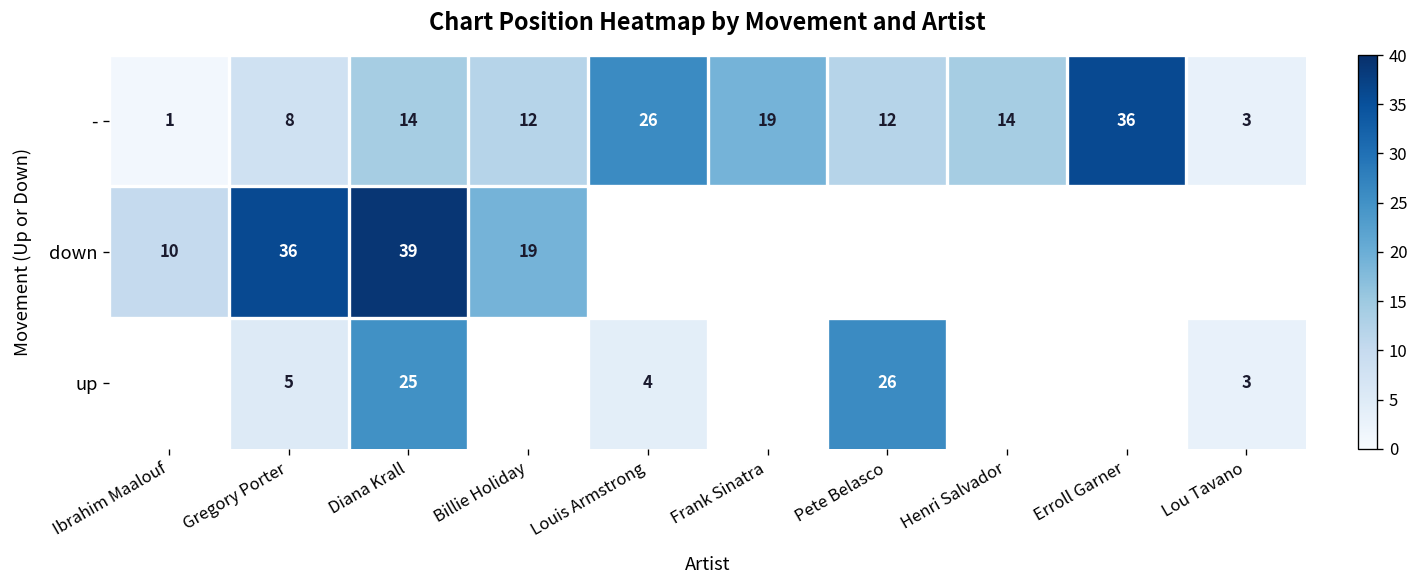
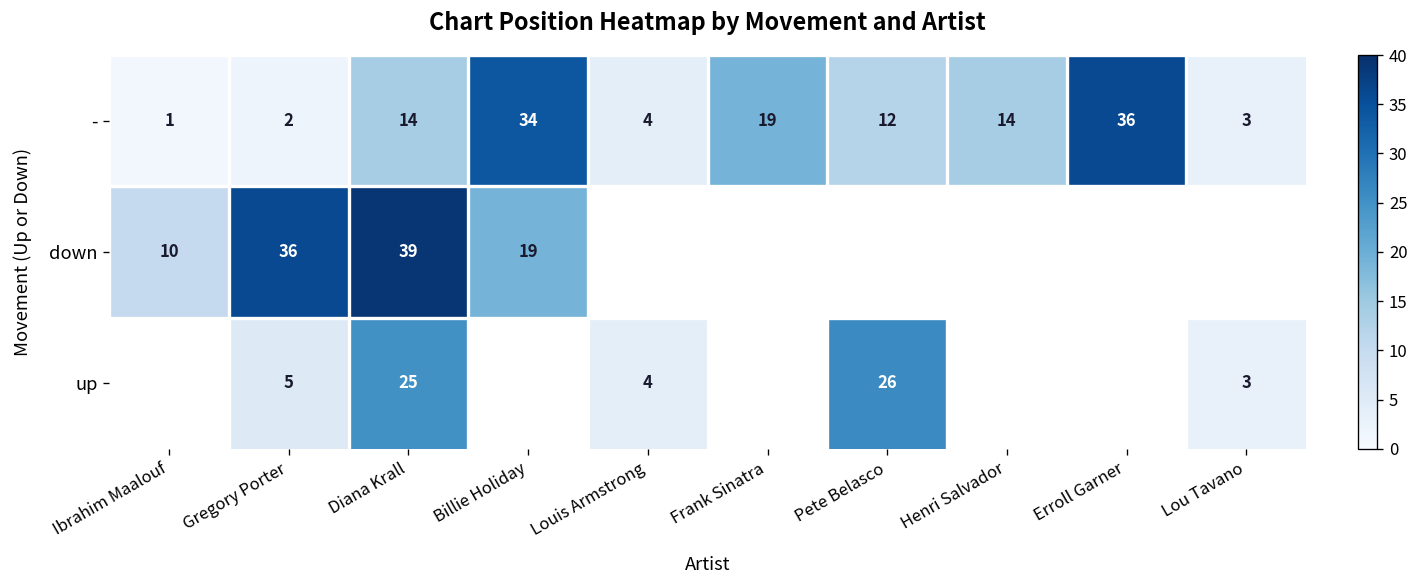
  {
    "-": {
      "Ibrahim Maalouf": 1,
-     "Gregory Porter": 8,
+     "Gregory Porter": 2,
      "Diana Krall": 14,
-     "Billie Holiday": 12,
-     "Louis Armstrong": 26,
+     "Billie Holiday": 34,
+     "Louis Armstrong": 4,
      "Frank Sinatra": 19,
      "Pete Belasco": 12,
      "Henri Salvador": 14,
      "Erroll Garner": 36,
      "Lou Tavano": 3
    },
    "down": {
      "Ibrahim Maalouf": 10,
      "Gregory Porter": 36,
      "Diana Krall": 39,
      "Billie Holiday": 19
    },
    "up": {
      "Gregory Porter": 5,
      "Diana Krall": 25,
      "Louis Armstrong": 4,
      "Pete Belasco": 26,
      "Lou Tavano": 3
    }
  }
